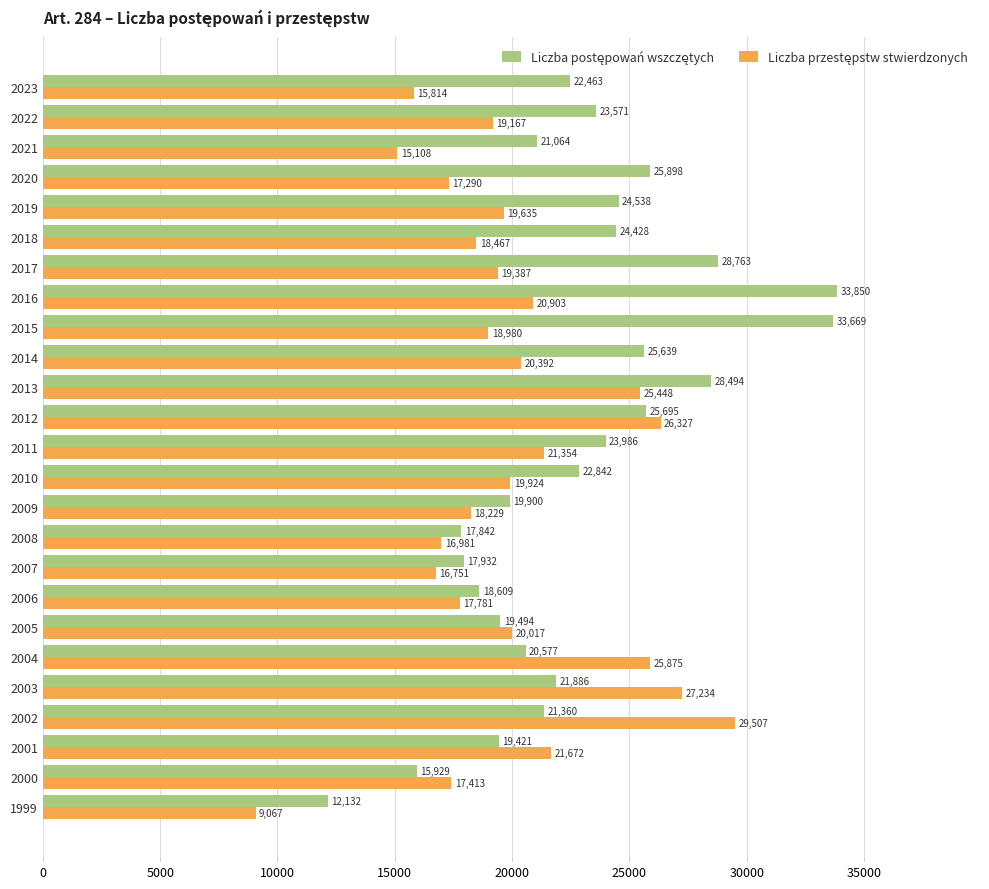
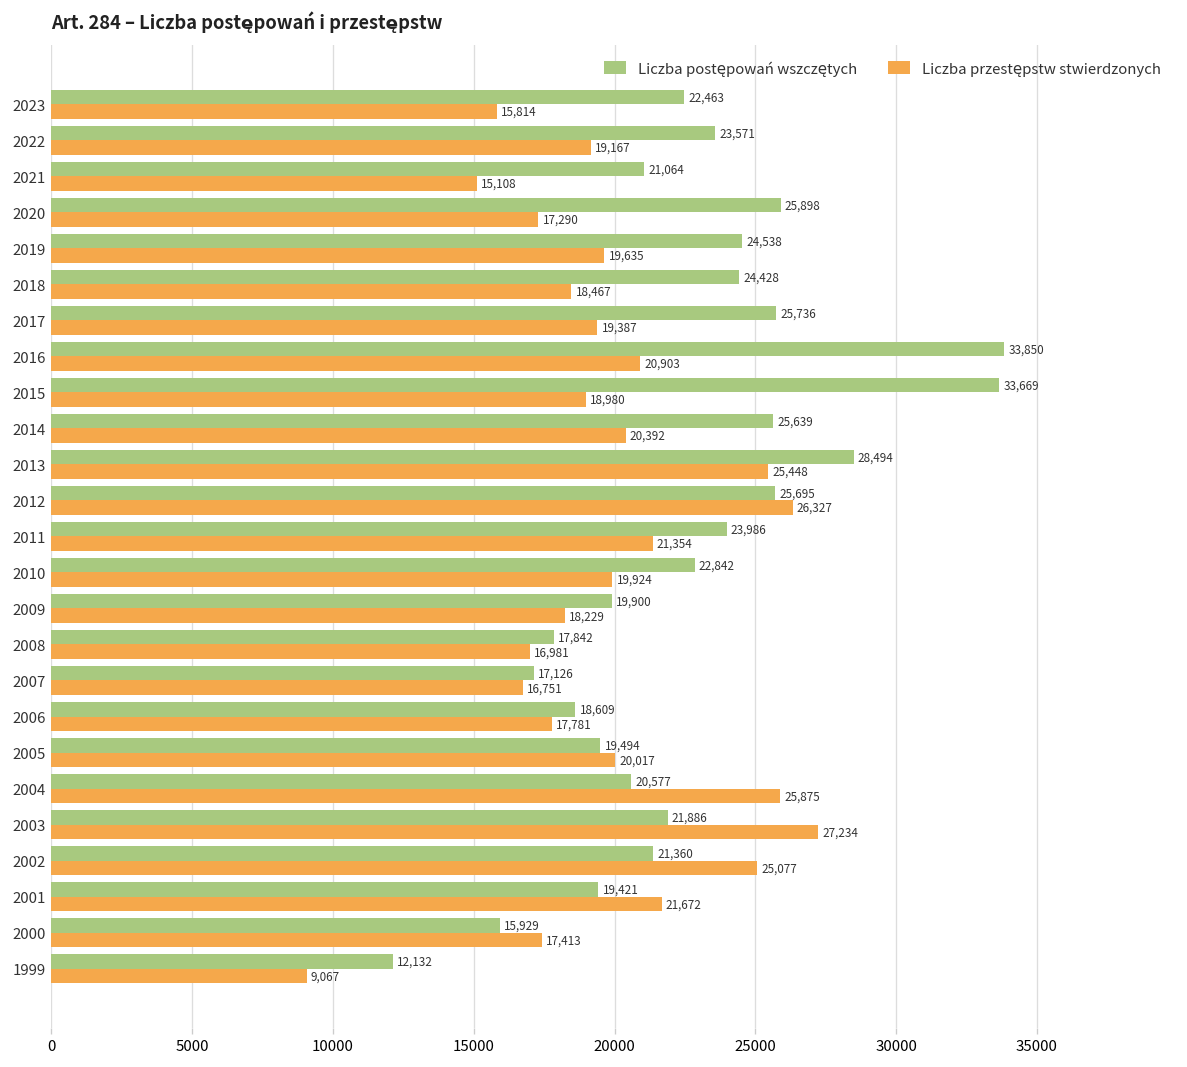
  {
    "Liczba postępowań wszczętych": {
      "2023": "22,463",
      "2022": "23,571",
      "2021": "21,064",
      "2020": "25,898",
      "2019": "24,538",
      "2018": "24,428",
-     "2017": "28,763",
+     "2017": "25,736",
      "2016": "33,850",
      "2015": "33,669",
      "2014": "25,639",
      "2013": "28,494",
      "2012": "25,695",
      "2011": "23,986",
      "2010": "22,842",
      "2009": "19,900",
      "2008": "17,842",
-     "2007": "17,932",
+     "2007": "17,126",
      "2006": "18,609",
      "2005": "19,494",
      "2004": "20,577",
      "2003": "21,886",
      "2002": "21,360",
      "2001": "19,421",
      "2000": "15,929",
      "1999": "12,132"
    },
    "Liczba przestępstw stwierdzonych": {
      "2023": "15,814",
      "2022": "19,167",
      "2021": "15,108",
      "2020": "17,290",
      "2019": "19,635",
      "2018": "18,467",
      "2017": "19,387",
      "2016": "20,903",
      "2015": "18,980",
      "2014": "20,392",
      "2013": "25,448",
      "2012": "26,327",
      "2011": "21,354",
      "2010": "19,924",
      "2009": "18,229",
      "2008": "16,981",
      "2007": "16,751",
      "2006": "17,781",
      "2005": "20,017",
      "2004": "25,875",
      "2003": "27,234",
-     "2002": "29,507",
+     "2002": "25,077",
      "2001": "21,672",
      "2000": "17,413",
      "1999": "9,067"
    }
  }
